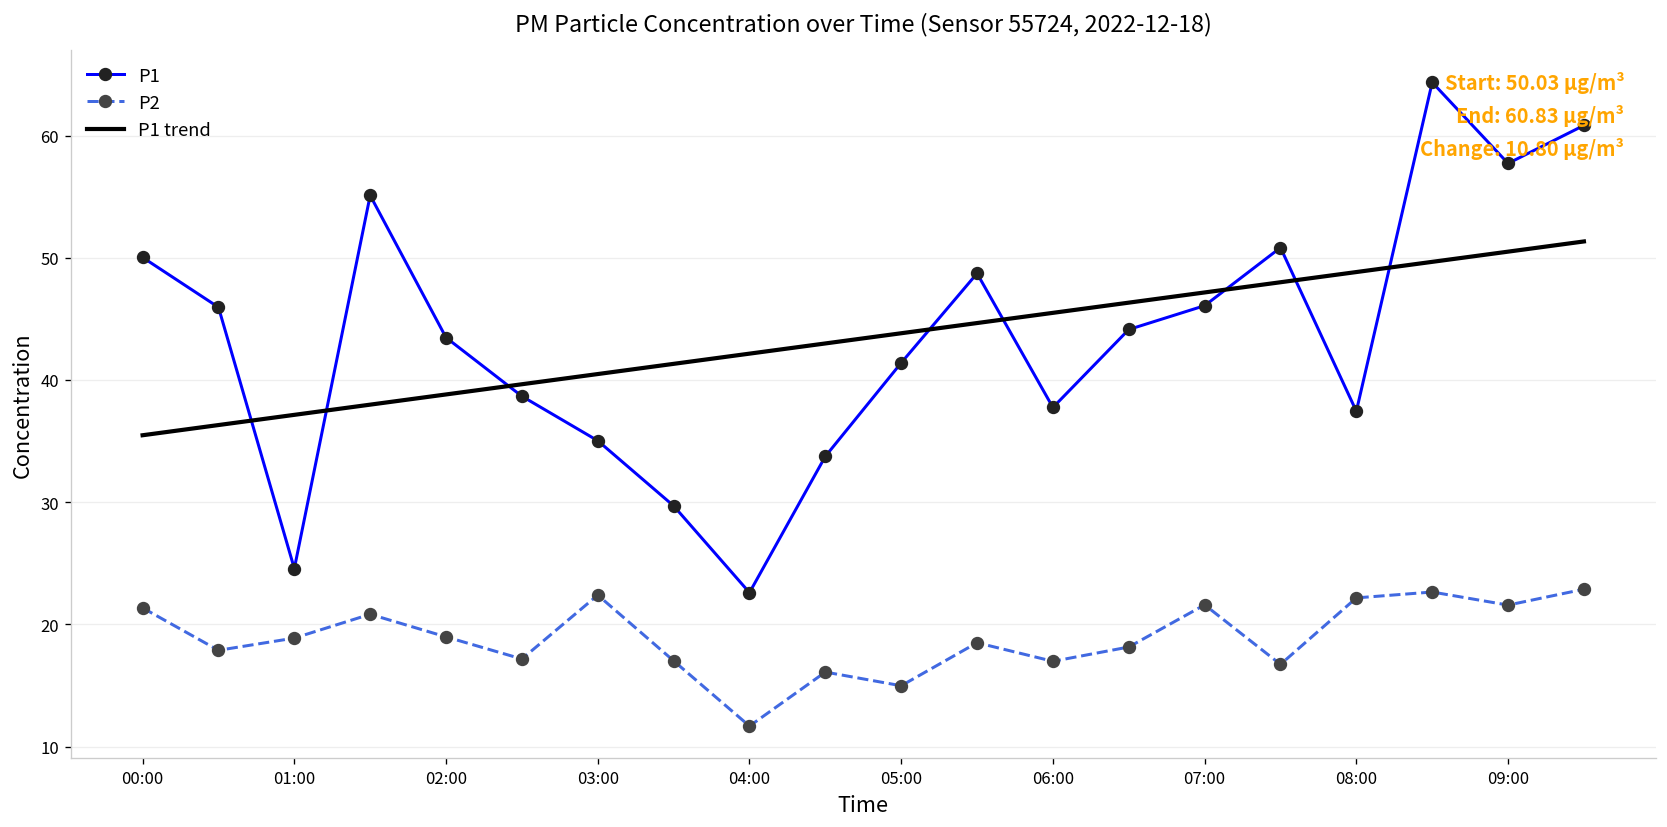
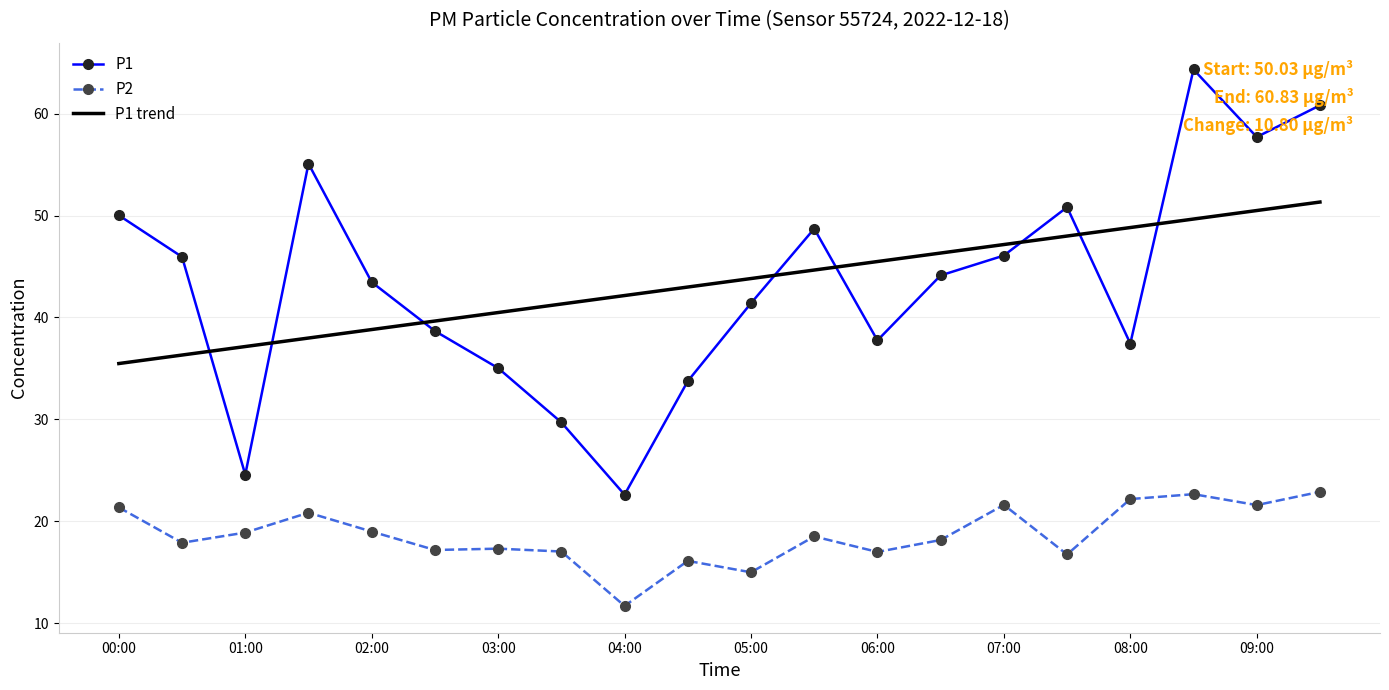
  {
    "P1": {
      "00:00": 50.0,
      "01:00": 24.6,
      "02:00": 43.5,
      "03:00": 35.0,
      "04:00": 22.6,
      "05:00": 41.4,
      "06:00": 37.8,
      "07:00": 46.1,
      "08:00": 37.4,
      "09:00": 57.7
    },
    "P2": {
      "00:00": 21.4,
      "01:00": 18.9,
      "02:00": 19.0,
-     "03:00": 22.4,
+     "03:00": 17.3,
      "04:00": 11.7,
      "05:00": 15.0,
      "06:00": 17.0,
      "07:00": 21.6,
      "08:00": 22.2,
      "09:00": 21.6
    },
    "P1 trend": {
      "00:00": 35.5,
      "01:00": 37.1,
      "02:00": 38.8,
      "03:00": 40.5,
      "04:00": 42.2,
      "05:00": 43.8,
      "06:00": 45.5,
      "07:00": 47.2,
      "08:00": 48.8,
      "09:00": 50.5
    }
  }
